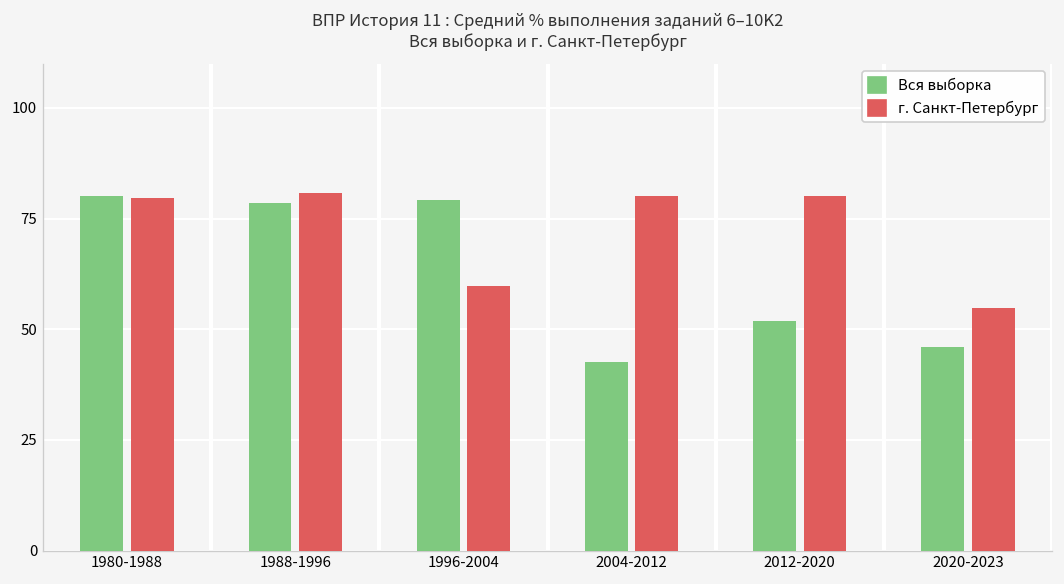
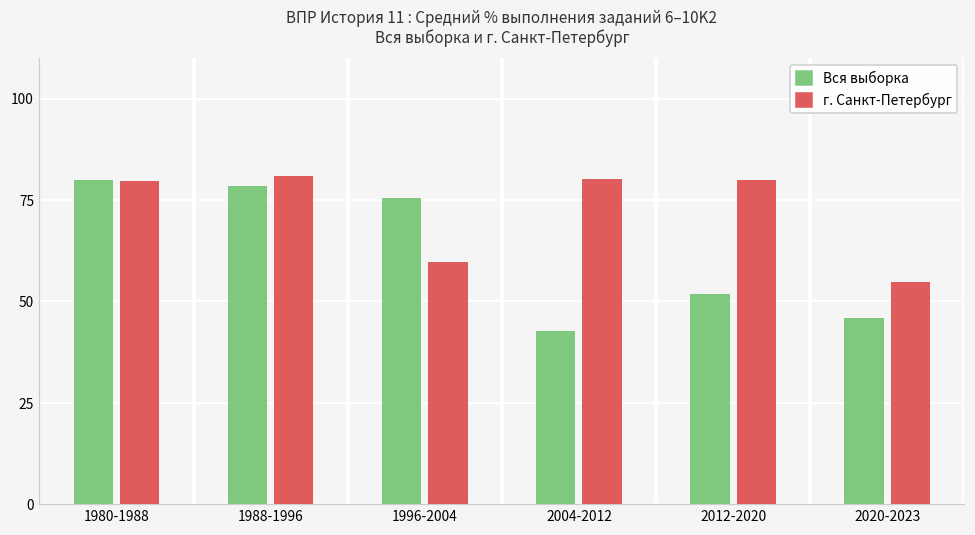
  {
    "Вся выборка": {
      "1980-1988": 80,
      "1988-1996": 79,
-     "1996-2004": 79,
+     "1996-2004": 76,
      "2004-2012": 43,
      "2012-2020": 52,
      "2020-2023": 46
    },
    "г. Санкт-Петербург": {
      "1980-1988": 80,
      "1988-1996": 81,
      "1996-2004": 60,
      "2004-2012": 80,
      "2012-2020": 80,
      "2020-2023": 55
    }
  }
